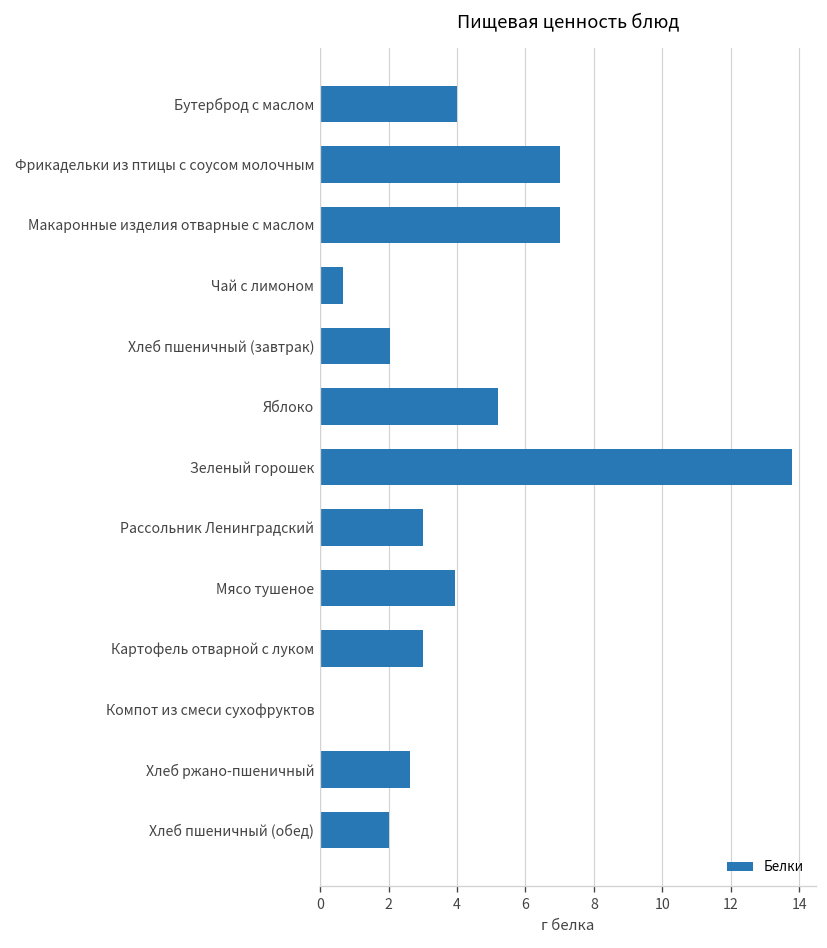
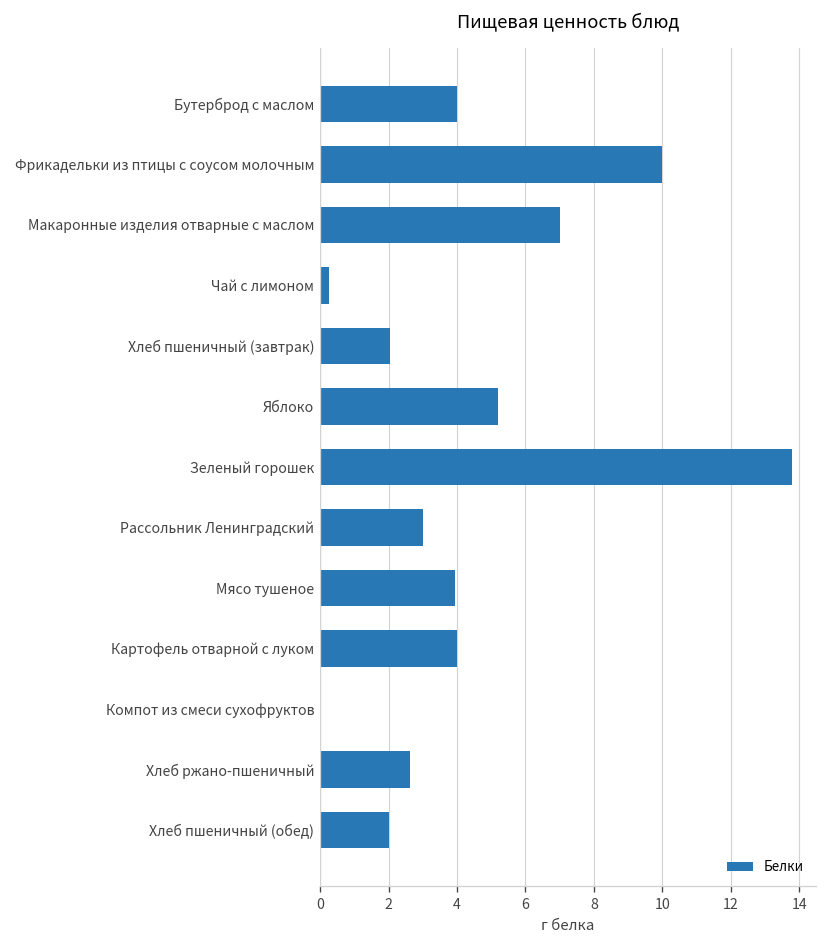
  {
    "Бутерброд с маслом": 4.0,
-   "Фрикадельки из птицы с соусом молочным": 7,
+   "Фрикадельки из птицы с соусом молочным": 10,
    "Макаронные изделия отварные с маслом": 7.0,
-   "Чай с лимоном": 0.7,
+   "Чай с лимоном": 0.3,
    "Хлеб пшеничный (завтрак)": 2.0,
    "Яблоко": 5.2,
    "Зеленый горошек": 13.8,
    "Рассольник Ленинградский": 3.0,
    "Мясо тушеное": 3.9,
-   "Картофель отварной с луком": 3,
+   "Картофель отварной с луком": 4,
    "Компот из смеси сухофруктов": 0.0,
    "Хлеб ржано-пшеничный": 2.6,
    "Хлеб пшеничный (обед)": 2.0
  }
